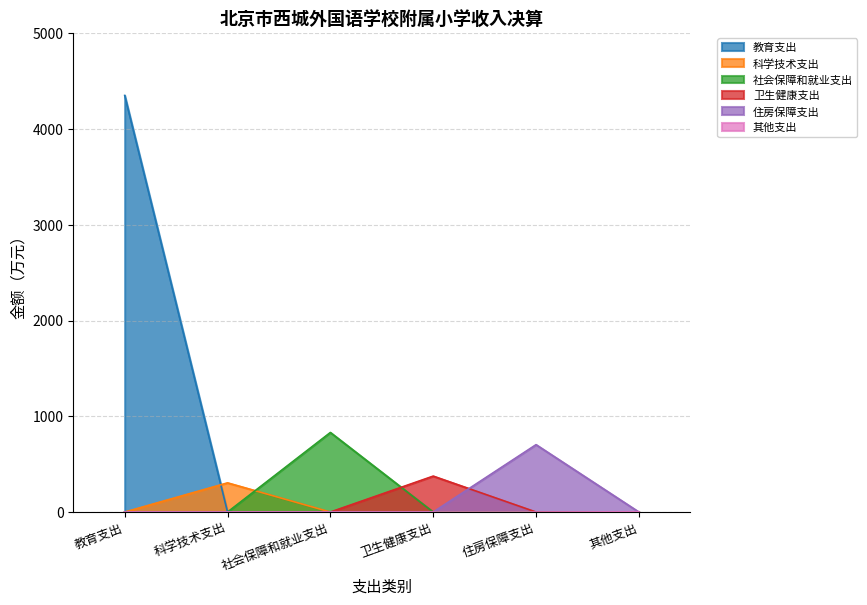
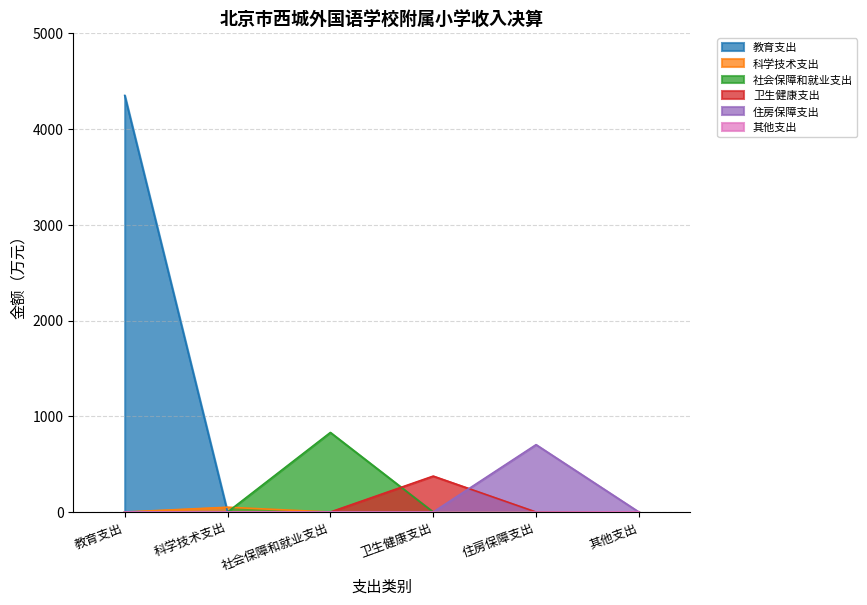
  {
    "教育支出": {
      "教育支出": 4400
    },
    "科学技术支出": {
-     "科学技术支出": 300
+     "科学技术支出": 100
    },
    "社会保障和就业支出": {
      "社会保障和就业支出": 800
    },
    "卫生健康支出": {
      "卫生健康支出": 400
    },
    "住房保障支出": {
      "住房保障支出": 700
    }
  }
